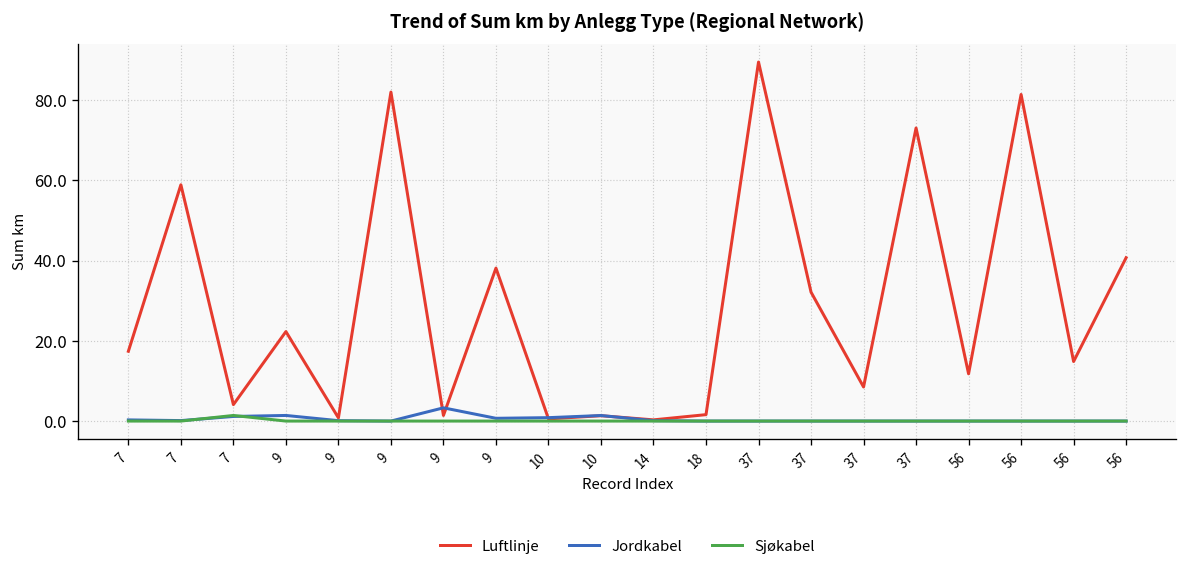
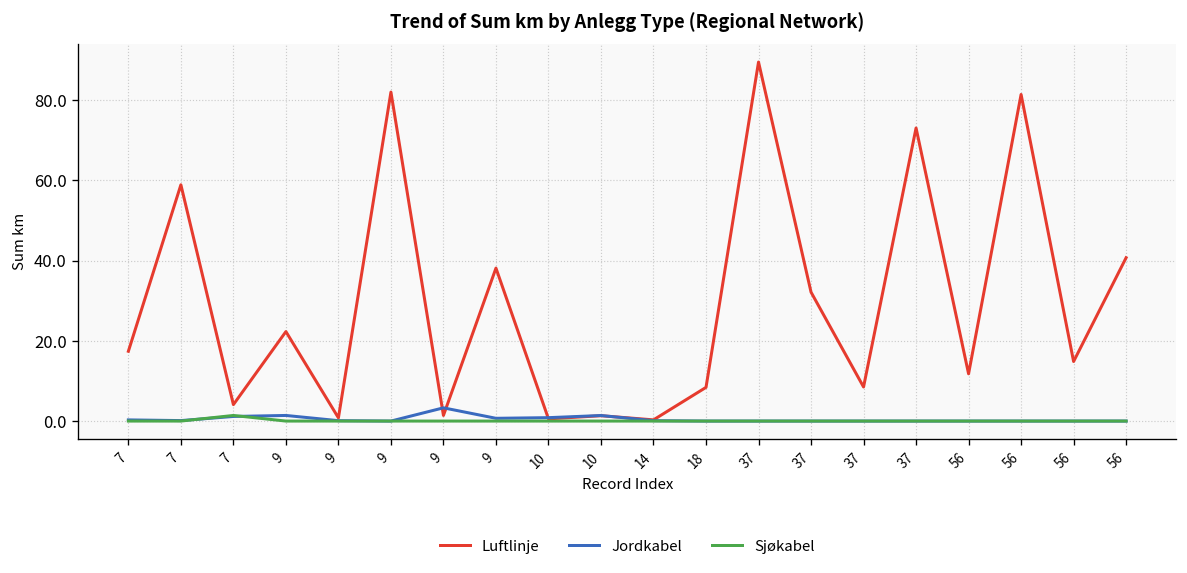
  {
    "Luftlinje": {
-     "18": 2
+     "18": 8
    }
  }
